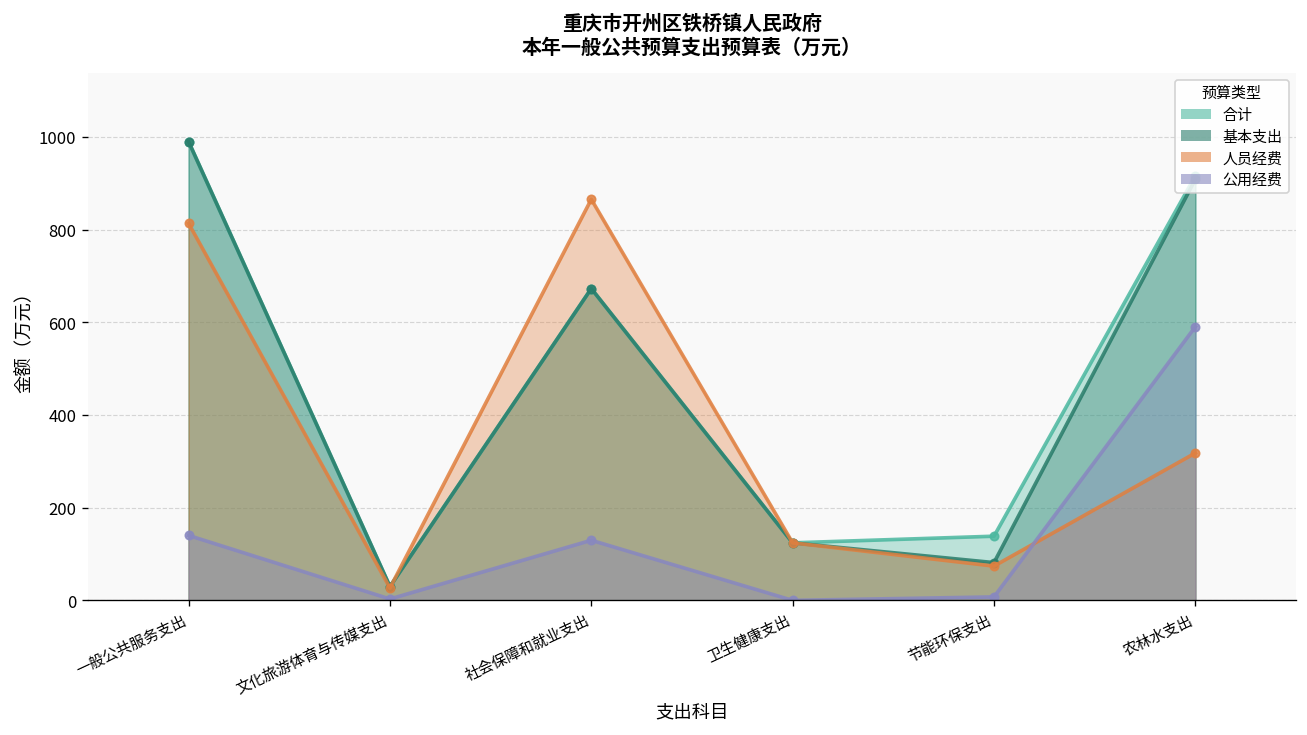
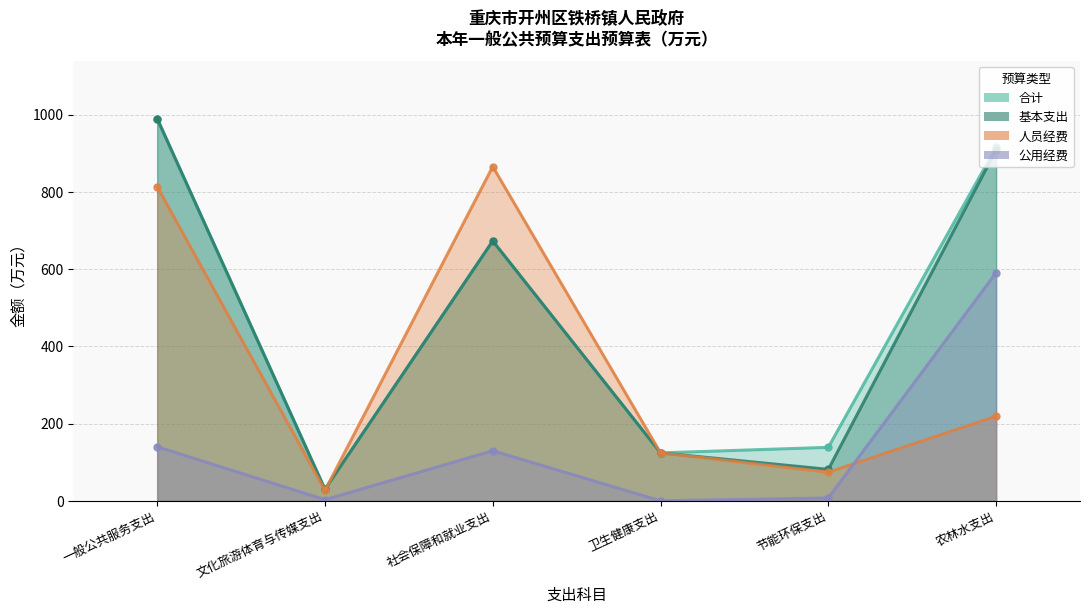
  {
    "人员经费": {
      "一般公共服务支出": 810,
      "社会保障和就业支出": 870,
      "节能环保支出": 70,
-     "农林水支出": 320
+     "农林水支出": 220
    }
  }
